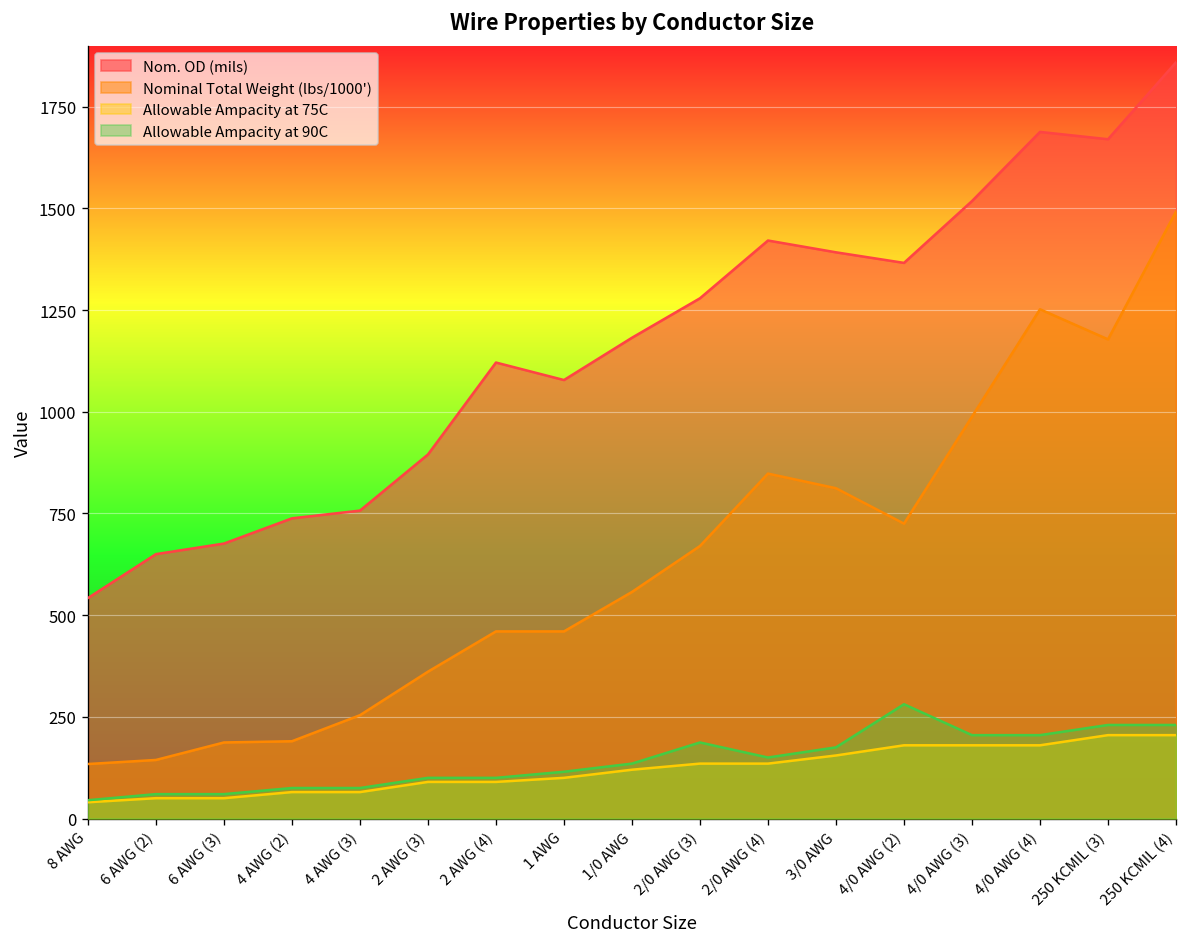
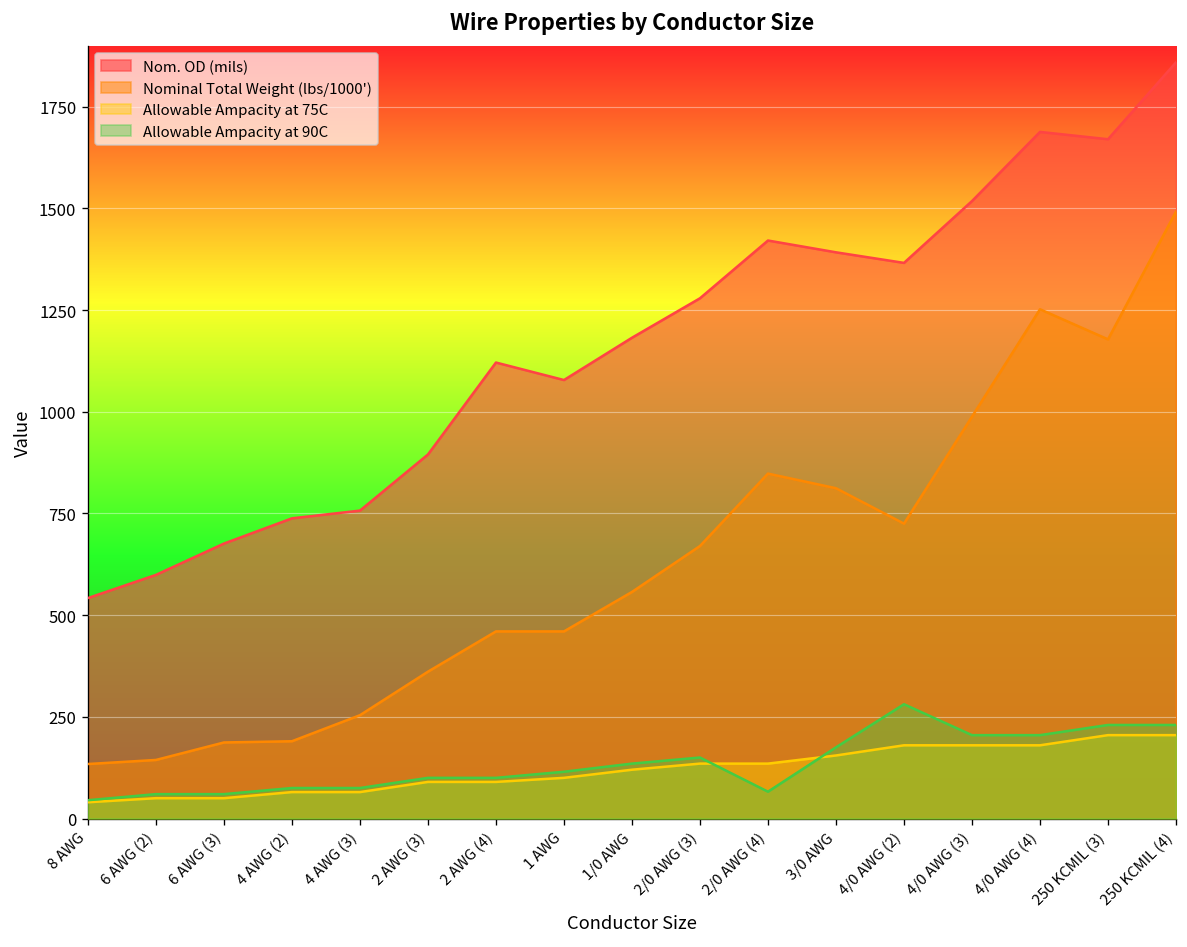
  {
    "Nom. OD (mils)": {
      "8 AWG": 540,
-     "6 AWG (2)": 650,
+     "6 AWG (2)": 600,
      "6 AWG (3)": 680,
      "4 AWG (2)": 740,
      "4 AWG (3)": 760,
      "2 AWG (3)": 900,
      "2 AWG (4)": 1120,
      "1 AWG": 1080,
      "1/0 AWG": 1180,
      "2/0 AWG (3)": 1280,
      "2/0 AWG (4)": 1420,
      "3/0 AWG": 1390,
      "4/0 AWG (2)": 1370,
      "4/0 AWG (3)": 1520,
      "4/0 AWG (4)": 1690,
      "250 KCMIL (3)": 1670,
      "250 KCMIL (4)": 1860
    },
    "Allowable Ampacity at 90C": {
      "6 AWG (2)": 60,
      "6 AWG (3)": 60,
      "4 AWG (2)": 80,
      "4 AWG (3)": 80,
      "2 AWG (3)": 100,
      "2 AWG (4)": 100,
      "1 AWG": 120,
      "1/0 AWG": 140,
-     "2/0 AWG (3)": 190,
-     "2/0 AWG (4)": 150,
+     "2/0 AWG (3)": 150,
+     "2/0 AWG (4)": 70,
      "3/0 AWG": 180,
      "4/0 AWG (2)": 280,
      "4/0 AWG (3)": 210,
      "4/0 AWG (4)": 210,
      "250 KCMIL (3)": 230,
      "250 KCMIL (4)": 230
    }
  }
